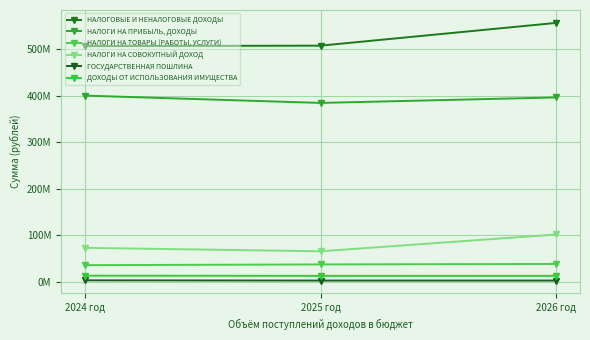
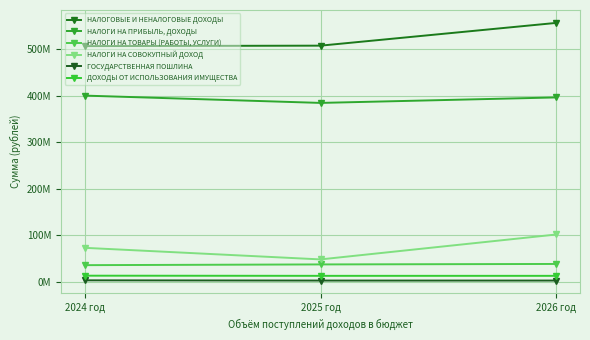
  {
    "НАЛОГИ НА СОВОКУПНЫЙ ДОХОД": {
      "2024 год": 70000000,
-     "2025 год": 70000000,
+     "2025 год": 50000000,
      "2026 год": 100000000
    }
  }
